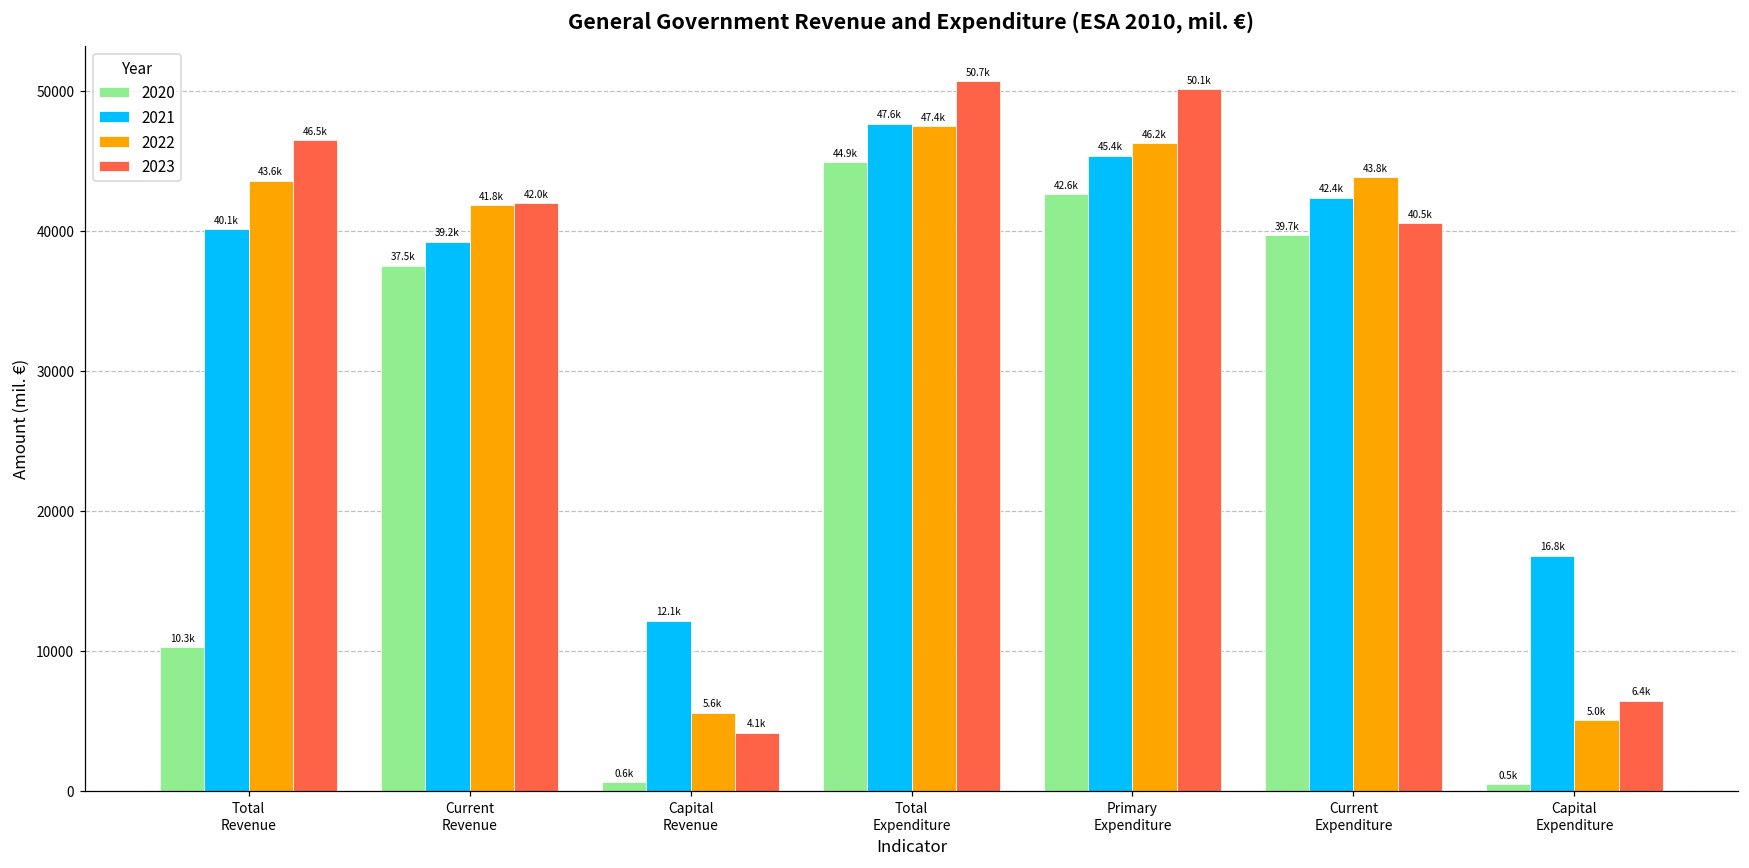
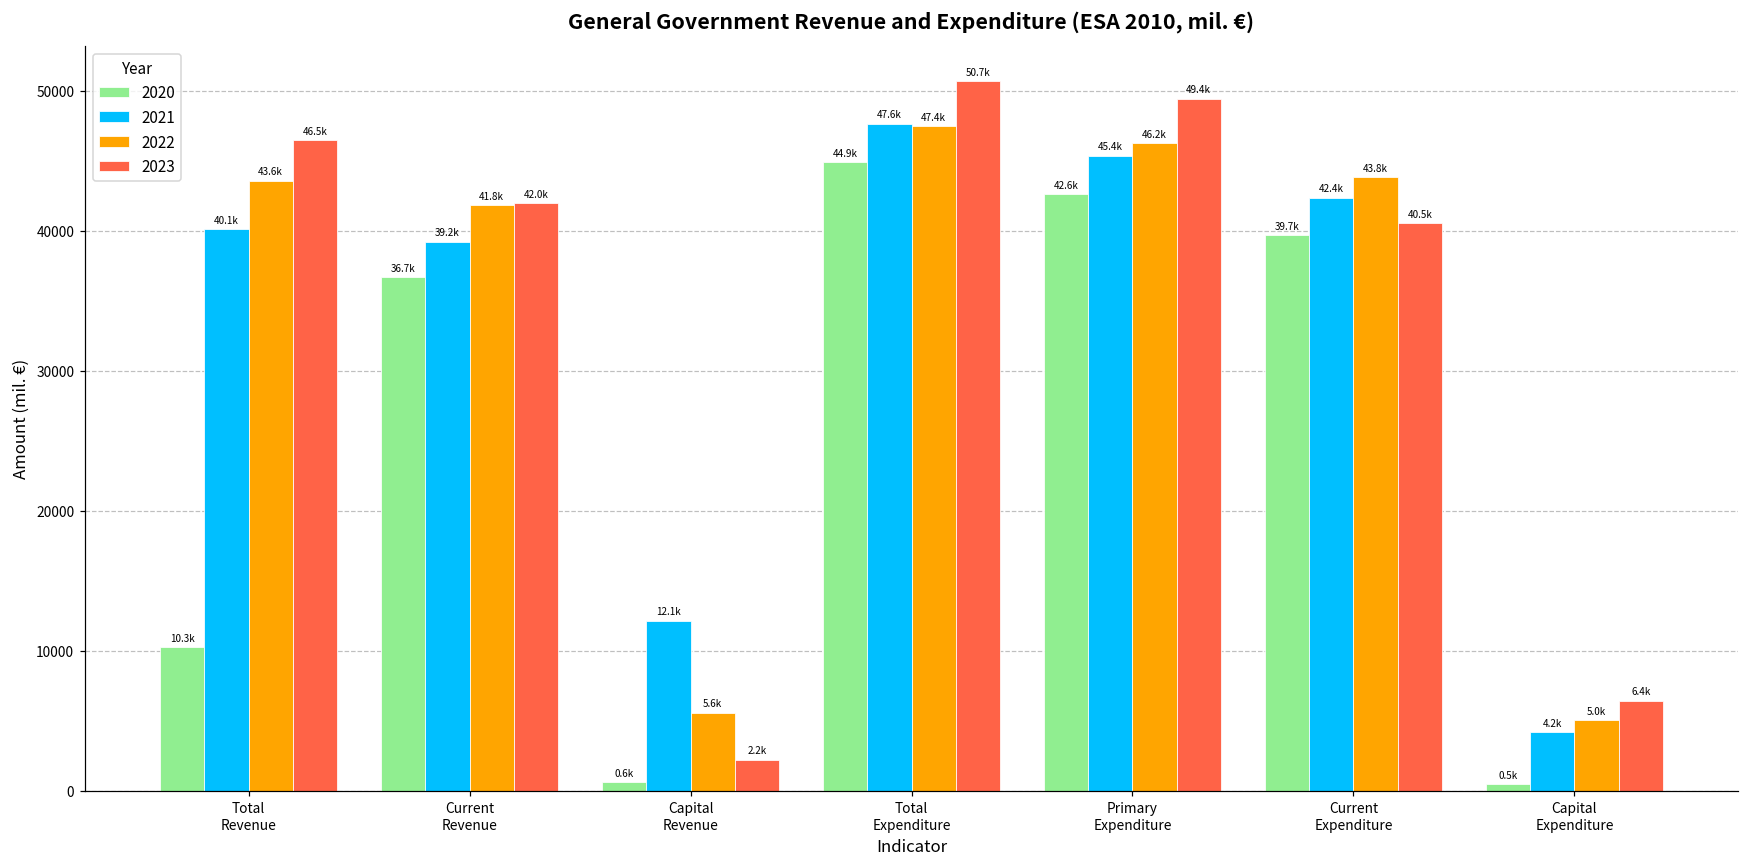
  {
    "2020": {
      "Total Revenue": "10.3k",
-     "Current Revenue": "37.5k",
+     "Current Revenue": "36.7k",
      "Capital Revenue": "0.6k",
      "Total Expenditure": "44.9k",
      "Primary Expenditure": "42.6k",
      "Current Expenditure": "39.7k",
      "Capital Expenditure": "0.5k"
    },
    "2021": {
      "Total Revenue": "40.1k",
      "Current Revenue": "39.2k",
      "Capital Revenue": "12.1k",
      "Total Expenditure": "47.6k",
      "Primary Expenditure": "45.4k",
      "Current Expenditure": "42.4k",
-     "Capital Expenditure": "16.8k"
+     "Capital Expenditure": "4.2k"
    },
    "2022": {
      "Total Revenue": "43.6k",
      "Current Revenue": "41.8k",
      "Capital Revenue": "5.6k",
      "Total Expenditure": "47.4k",
      "Primary Expenditure": "46.2k",
      "Current Expenditure": "43.8k",
      "Capital Expenditure": "5.0k"
    },
    "2023": {
      "Total Revenue": "46.5k",
      "Current Revenue": "42.0k",
-     "Capital Revenue": "4.1k",
+     "Capital Revenue": "2.2k",
      "Total Expenditure": "50.7k",
-     "Primary Expenditure": "50.1k",
+     "Primary Expenditure": "49.4k",
      "Current Expenditure": "40.5k",
      "Capital Expenditure": "6.4k"
    }
  }
